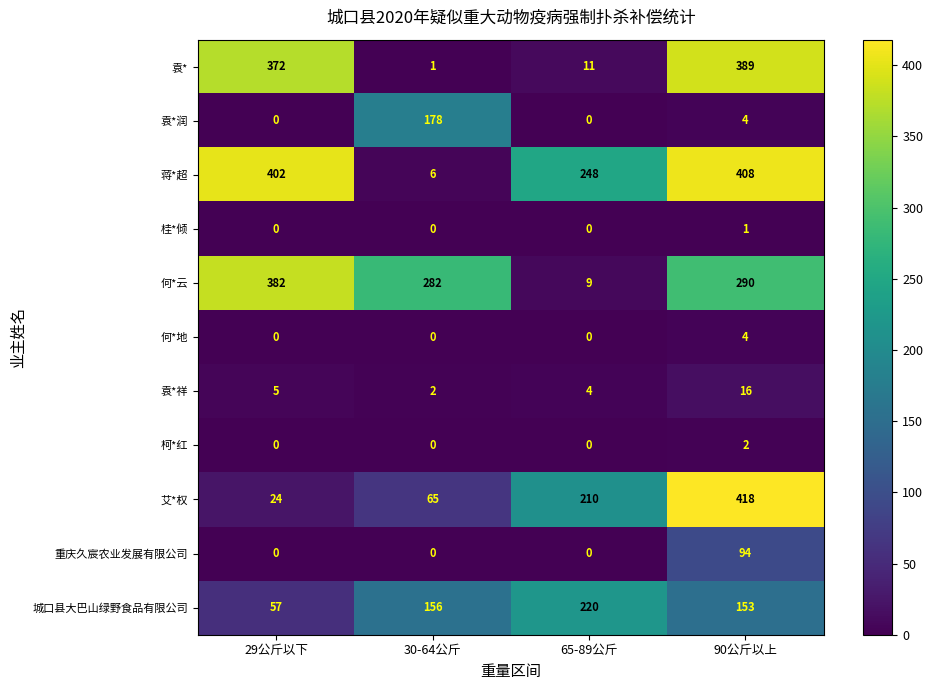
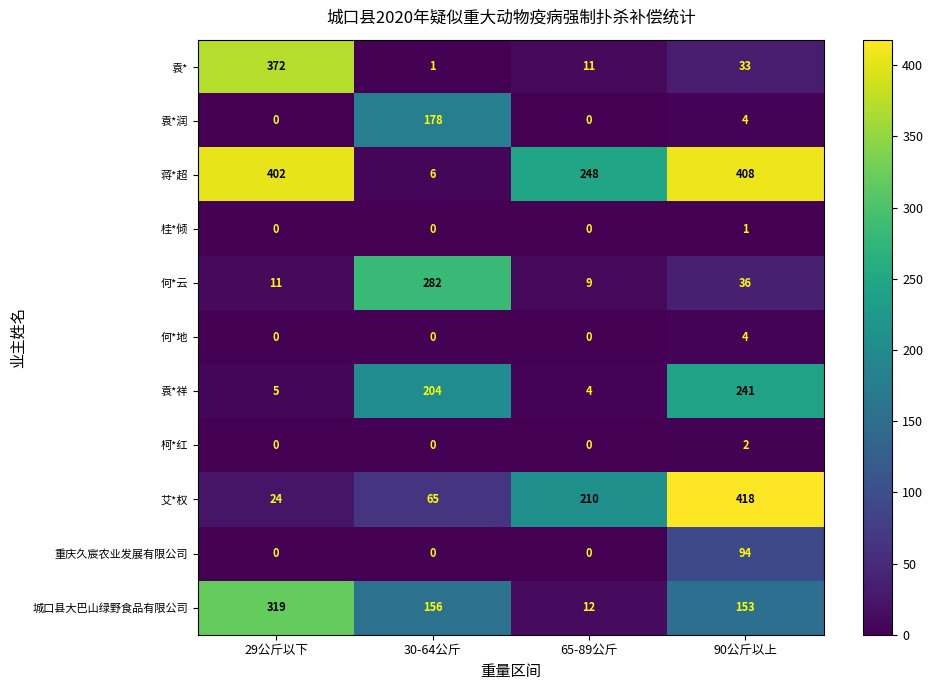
  {
    "袁*": {
      "29公斤以下": 372,
      "30-64公斤": 1,
      "65-89公斤": 11,
-     "90公斤以上": 389
+     "90公斤以上": 33
    },
    "袁*润": {
      "29公斤以下": 0,
      "30-64公斤": 178,
      "65-89公斤": 0,
      "90公斤以上": 4
    },
    "蒋*超": {
      "29公斤以下": 402,
      "30-64公斤": 6,
      "65-89公斤": 248,
      "90公斤以上": 408
    },
    "桂*倾": {
      "29公斤以下": 0,
      "30-64公斤": 0,
      "65-89公斤": 0,
      "90公斤以上": 1
    },
    "何*云": {
-     "29公斤以下": 382,
+     "29公斤以下": 11,
      "30-64公斤": 282,
      "65-89公斤": 9,
-     "90公斤以上": 290
+     "90公斤以上": 36
    },
    "何*地": {
      "29公斤以下": 0,
      "30-64公斤": 0,
      "65-89公斤": 0,
      "90公斤以上": 4
    },
    "袁*祥": {
      "29公斤以下": 5,
-     "30-64公斤": 2,
+     "30-64公斤": 204,
      "65-89公斤": 4,
-     "90公斤以上": 16
+     "90公斤以上": 241
    },
    "柯*红": {
      "29公斤以下": 0,
      "30-64公斤": 0,
      "65-89公斤": 0,
      "90公斤以上": 2
    },
    "艾*权": {
      "29公斤以下": 24,
      "30-64公斤": 65,
      "65-89公斤": 210,
      "90公斤以上": 418
    },
    "重庆久宸农业发展有限公司": {
      "29公斤以下": 0,
      "30-64公斤": 0,
      "65-89公斤": 0,
      "90公斤以上": 94
    },
    "城口县大巴山绿野食品有限公司": {
-     "29公斤以下": 57,
+     "29公斤以下": 319,
      "30-64公斤": 156,
-     "65-89公斤": 220,
+     "65-89公斤": 12,
      "90公斤以上": 153
    }
  }
